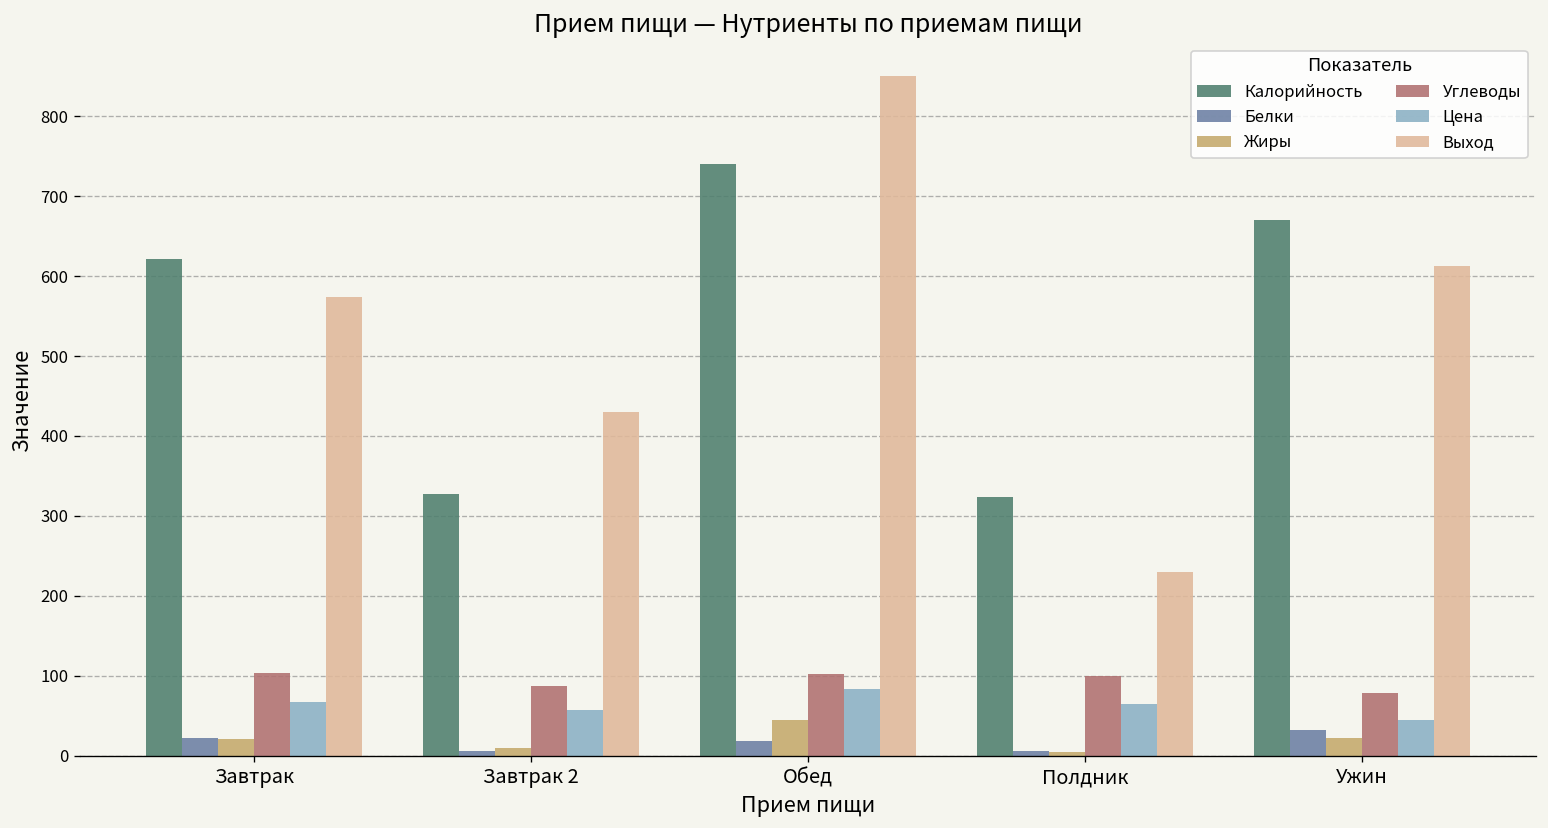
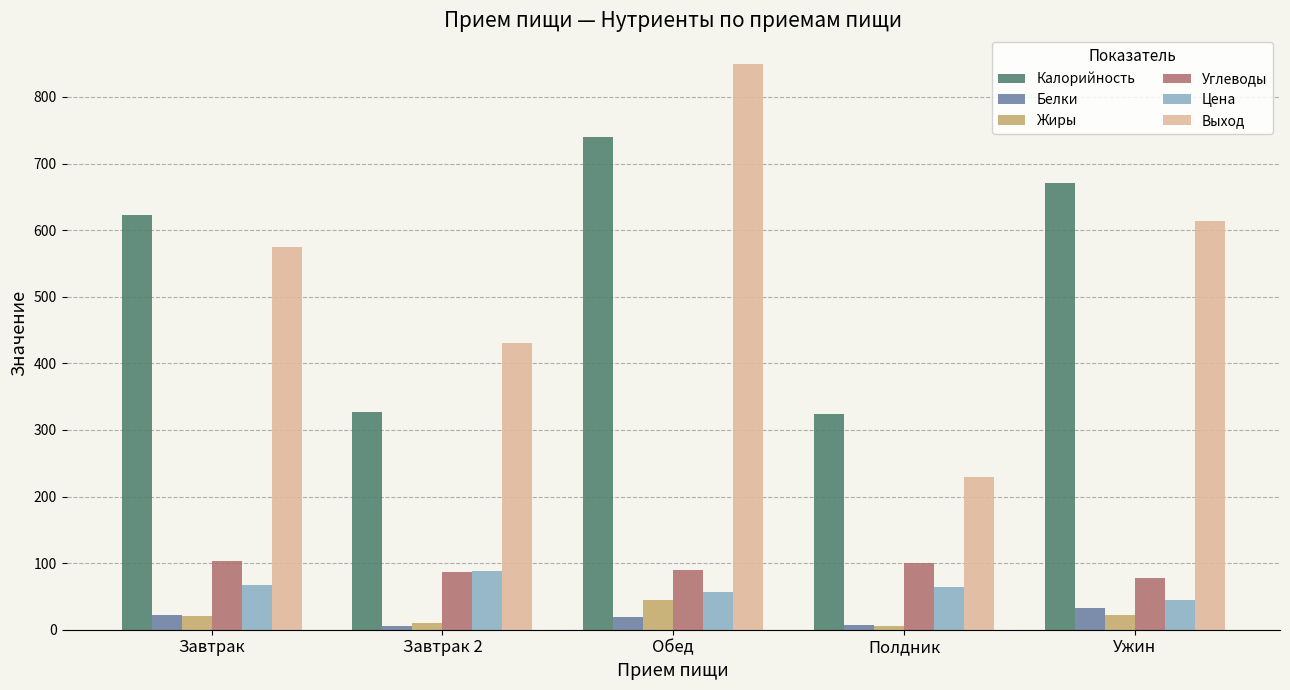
  {
    "Углеводы": {
      "Завтрак": 100,
      "Завтрак 2": 90,
-     "Обед": 100,
+     "Обед": 90,
      "Полдник": 100,
      "Ужин": 80
    },
    "Цена": {
      "Завтрак": 70,
-     "Завтрак 2": 60,
-     "Обед": 80,
+     "Завтрак 2": 90,
+     "Обед": 60,
      "Полдник": 60,
      "Ужин": 40
    }
  }
